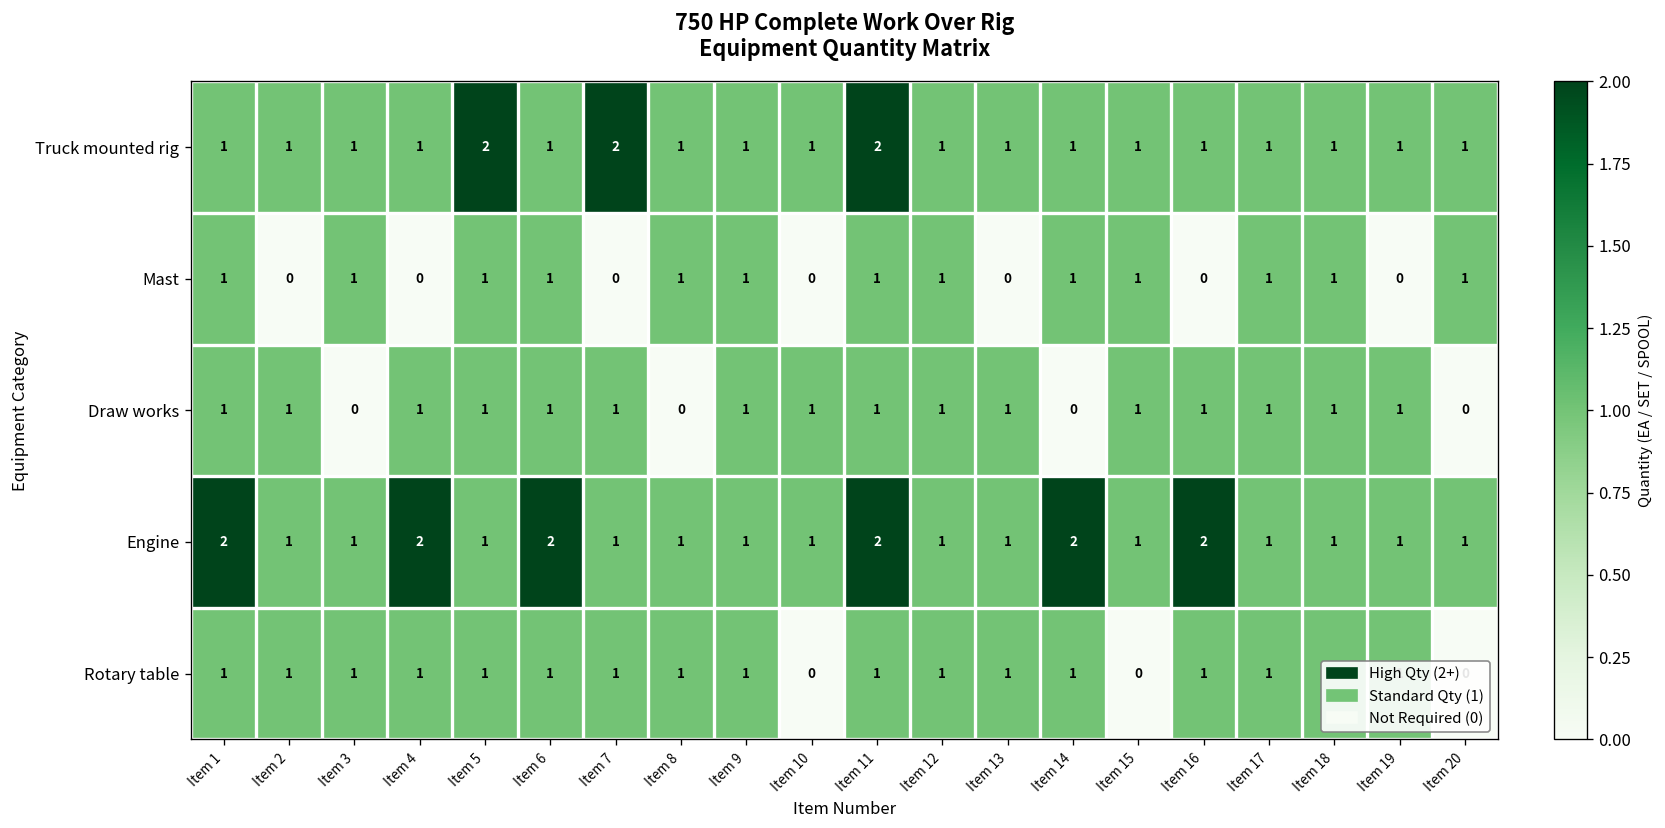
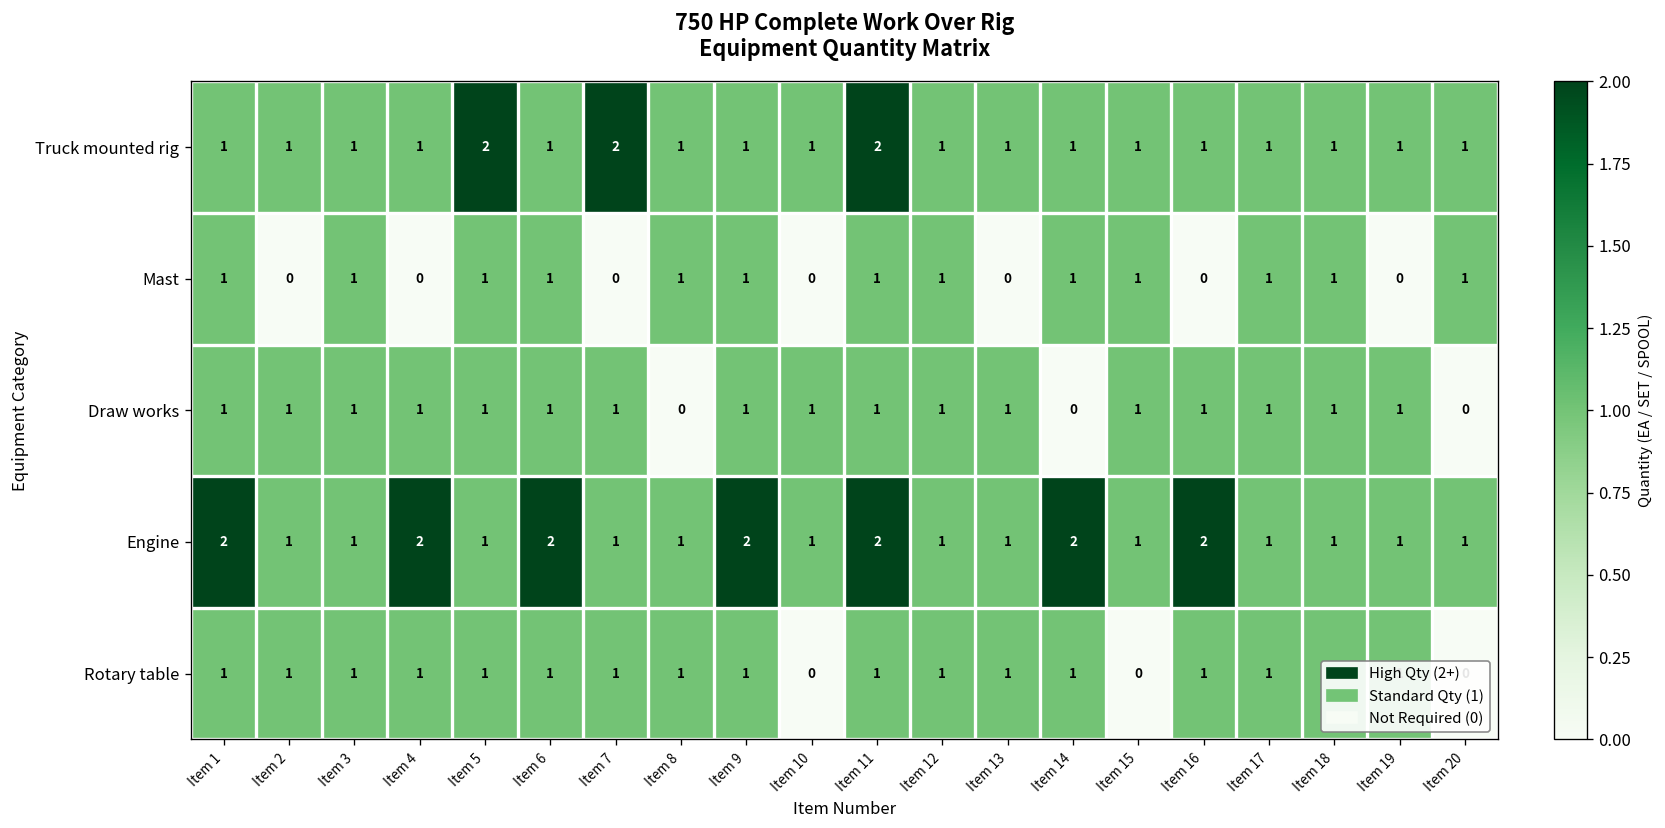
  {
    "Truck mounted rig": {
      "Item 1": 1,
      "Item 2": 1,
      "Item 3": 1,
      "Item 4": 1,
      "Item 5": 2,
      "Item 6": 1,
      "Item 7": 2,
      "Item 8": 1,
      "Item 9": 1,
      "Item 10": 1,
      "Item 11": 2,
      "Item 12": 1,
      "Item 13": 1,
      "Item 14": 1,
      "Item 15": 1,
      "Item 16": 1,
      "Item 17": 1,
      "Item 18": 1,
      "Item 19": 1,
      "Item 20": 1
    },
    "Mast": {
      "Item 1": 1,
      "Item 2": 0,
      "Item 3": 1,
      "Item 4": 0,
      "Item 5": 1,
      "Item 6": 1,
      "Item 7": 0,
      "Item 8": 1,
      "Item 9": 1,
      "Item 10": 0,
      "Item 11": 1,
      "Item 12": 1,
      "Item 13": 0,
      "Item 14": 1,
      "Item 15": 1,
      "Item 16": 0,
      "Item 17": 1,
      "Item 18": 1,
      "Item 19": 0,
      "Item 20": 1
    },
    "Draw works": {
      "Item 1": 1,
      "Item 2": 1,
-     "Item 3": 0,
+     "Item 3": 1,
      "Item 4": 1,
      "Item 5": 1,
      "Item 6": 1,
      "Item 7": 1,
      "Item 8": 0,
      "Item 9": 1,
      "Item 10": 1,
      "Item 11": 1,
      "Item 12": 1,
      "Item 13": 1,
      "Item 14": 0,
      "Item 15": 1,
      "Item 16": 1,
      "Item 17": 1,
      "Item 18": 1,
      "Item 19": 1,
      "Item 20": 0
    },
    "Engine": {
      "Item 1": 2,
      "Item 2": 1,
      "Item 3": 1,
      "Item 4": 2,
      "Item 5": 1,
      "Item 6": 2,
      "Item 7": 1,
      "Item 8": 1,
-     "Item 9": 1,
+     "Item 9": 2,
      "Item 10": 1,
      "Item 11": 2,
      "Item 12": 1,
      "Item 13": 1,
      "Item 14": 2,
      "Item 15": 1,
      "Item 16": 2,
      "Item 17": 1,
      "Item 18": 1,
      "Item 19": 1,
      "Item 20": 1
    },
    "Rotary table": {
      "Item 1": 1,
      "Item 2": 1,
      "Item 3": 1,
      "Item 4": 1,
      "Item 5": 1,
      "Item 6": 1,
      "Item 7": 1,
      "Item 8": 1,
      "Item 9": 1,
      "Item 10": 0,
      "Item 11": 1,
      "Item 12": 1,
      "Item 13": 1,
      "Item 14": 1,
      "Item 15": 0,
      "Item 16": 1,
      "Item 17": 1
    }
  }
